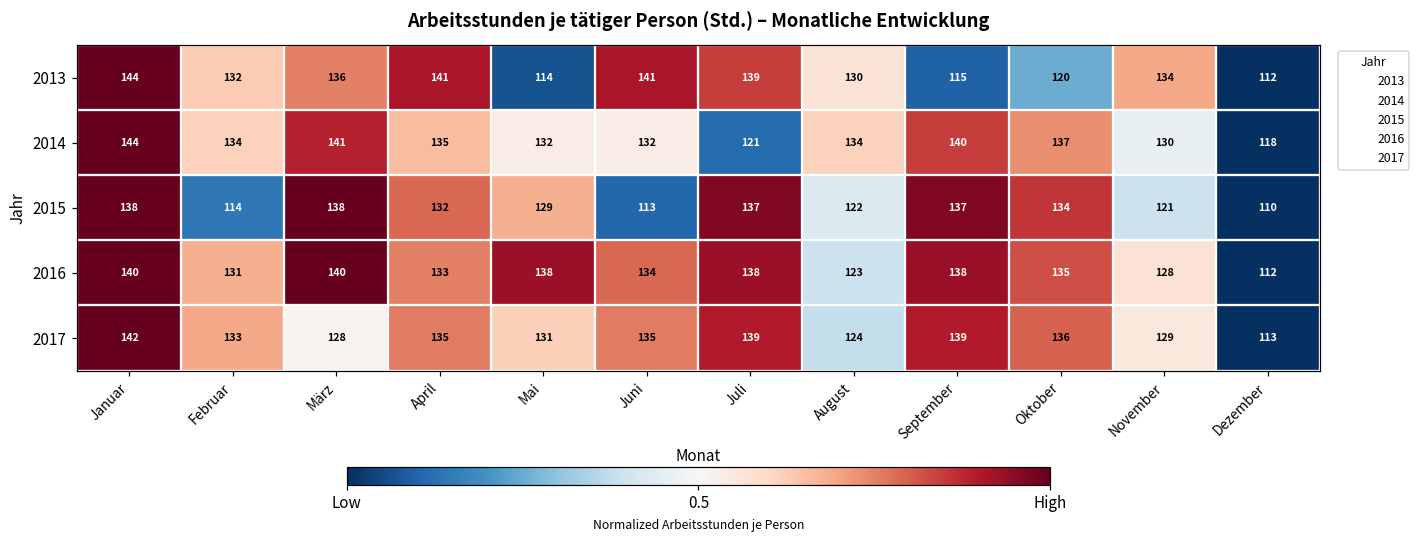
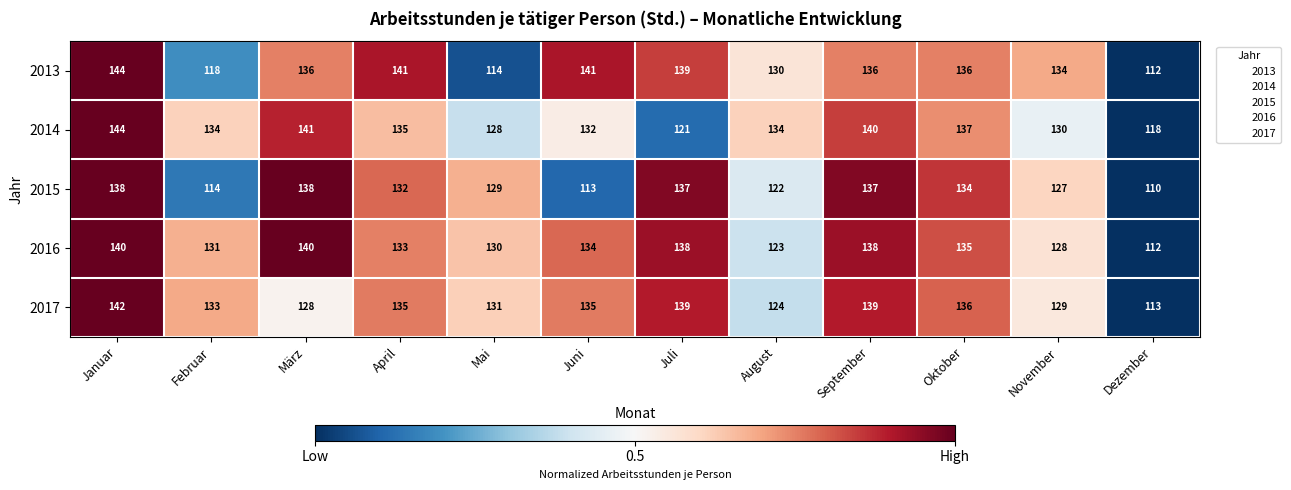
  {
    "2013": {
      "Januar": 144,
-     "Februar": 132,
+     "Februar": 118,
      "März": 136,
      "April": 141,
      "Mai": 114,
      "Juni": 141,
      "Juli": 139,
      "August": 130,
-     "September": 115,
-     "Oktober": 120,
+     "September": 136,
+     "Oktober": 136,
      "November": 134,
      "Dezember": 112
    },
    "2014": {
      "Januar": 144,
      "Februar": 134,
      "März": 141,
      "April": 135,
-     "Mai": 132,
+     "Mai": 128,
      "Juni": 132,
      "Juli": 121,
      "August": 134,
      "September": 140,
      "Oktober": 137,
      "November": 130,
      "Dezember": 118
    },
    "2015": {
      "Januar": 138,
      "Februar": 114,
      "März": 138,
      "April": 132,
      "Mai": 129,
      "Juni": 113,
      "Juli": 137,
      "August": 122,
      "September": 137,
      "Oktober": 134,
-     "November": 121,
+     "November": 127,
      "Dezember": 110
    },
    "2016": {
      "Januar": 140,
      "Februar": 131,
      "März": 140,
      "April": 133,
-     "Mai": 138,
+     "Mai": 130,
      "Juni": 134,
      "Juli": 138,
      "August": 123,
      "September": 138,
      "Oktober": 135,
      "November": 128,
      "Dezember": 112
    },
    "2017": {
      "Januar": 142,
      "Februar": 133,
      "März": 128,
      "April": 135,
      "Mai": 131,
      "Juni": 135,
      "Juli": 139,
      "August": 124,
      "September": 139,
      "Oktober": 136,
      "November": 129,
      "Dezember": 113
    }
  }
